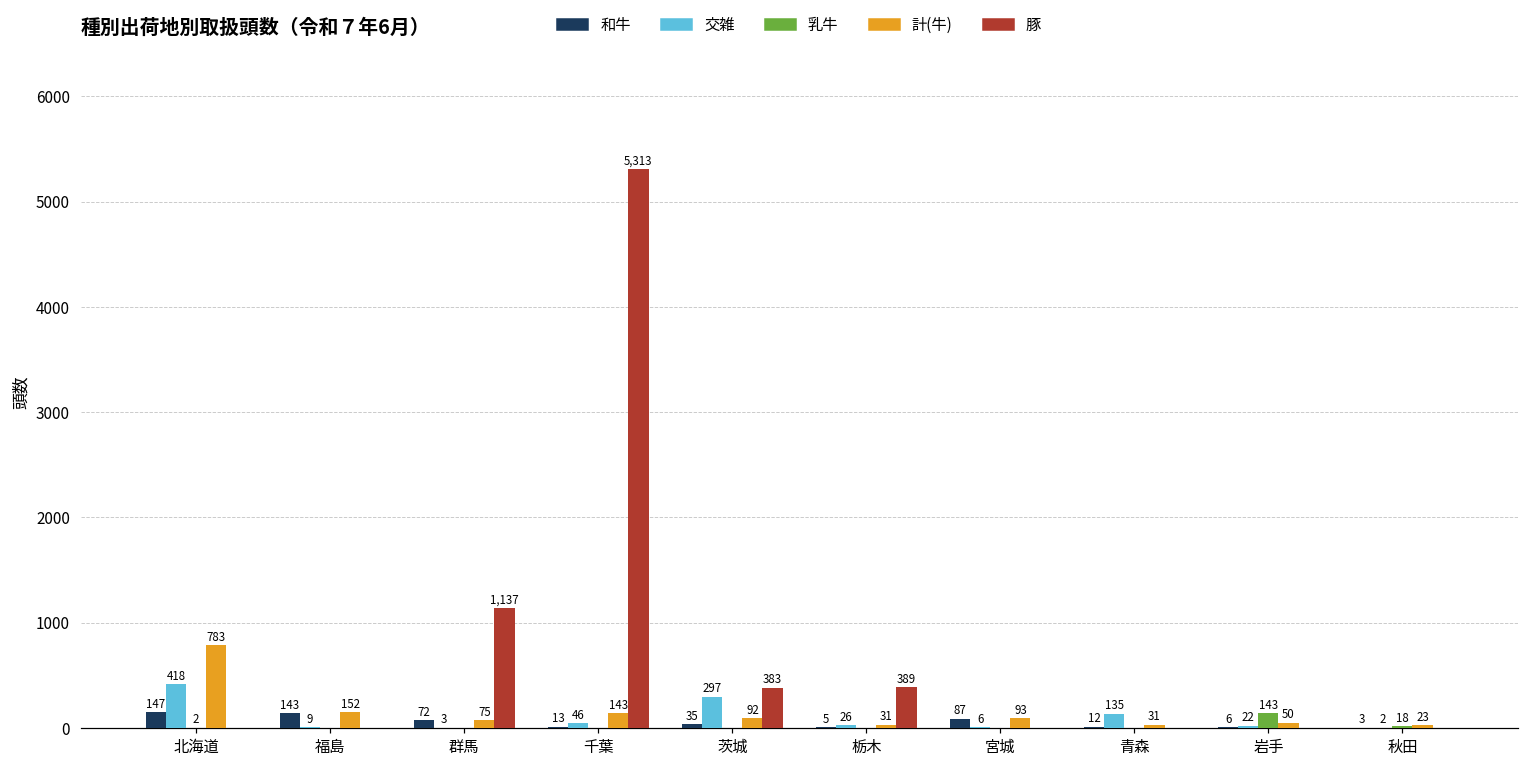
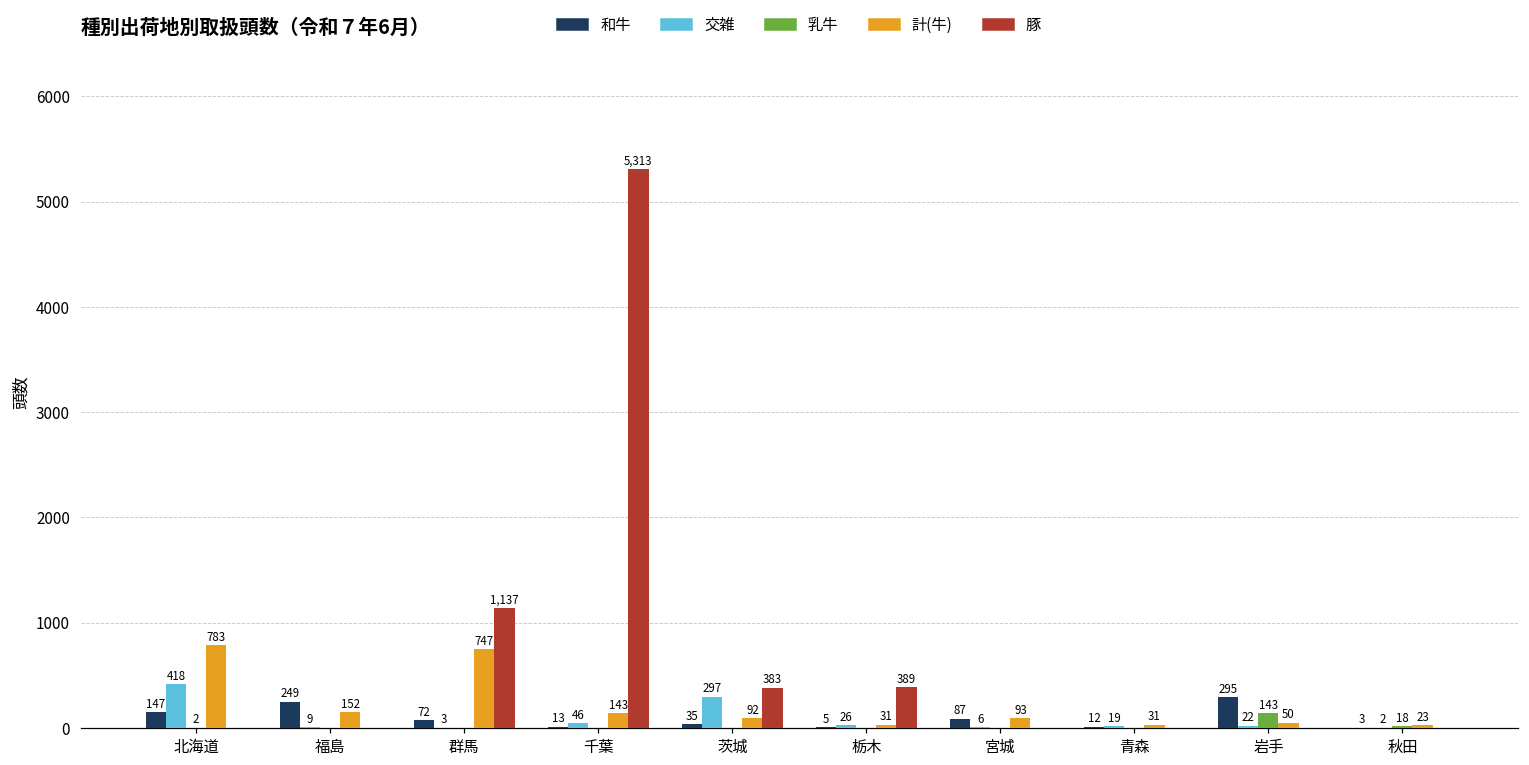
  {
    "和牛": {
      "北海道": "147",
-     "福島": "143",
+     "福島": "249",
      "群馬": "72",
      "千葉": "13",
      "茨城": "35",
      "栃木": "5",
      "宮城": "87",
      "青森": "12",
-     "岩手": "6",
+     "岩手": "295",
      "秋田": "3"
    },
    "交雑": {
      "北海道": "418",
      "福島": "9",
      "群馬": "3",
      "千葉": "46",
      "茨城": "297",
      "栃木": "26",
      "宮城": "6",
-     "青森": "135",
+     "青森": "19",
      "岩手": "22",
      "秋田": "2"
    },
    "乳牛": {
      "北海道": "2",
      "岩手": "143",
      "秋田": "18"
    },
    "計(牛)": {
      "北海道": "783",
      "福島": "152",
-     "群馬": "75",
+     "群馬": "747",
      "千葉": "143",
      "茨城": "92",
      "栃木": "31",
      "宮城": "93",
      "青森": "31",
      "岩手": "50",
      "秋田": "23"
    },
    "豚": {
      "群馬": "1,137",
      "千葉": "5,313",
      "茨城": "383",
      "栃木": "389"
    }
  }
